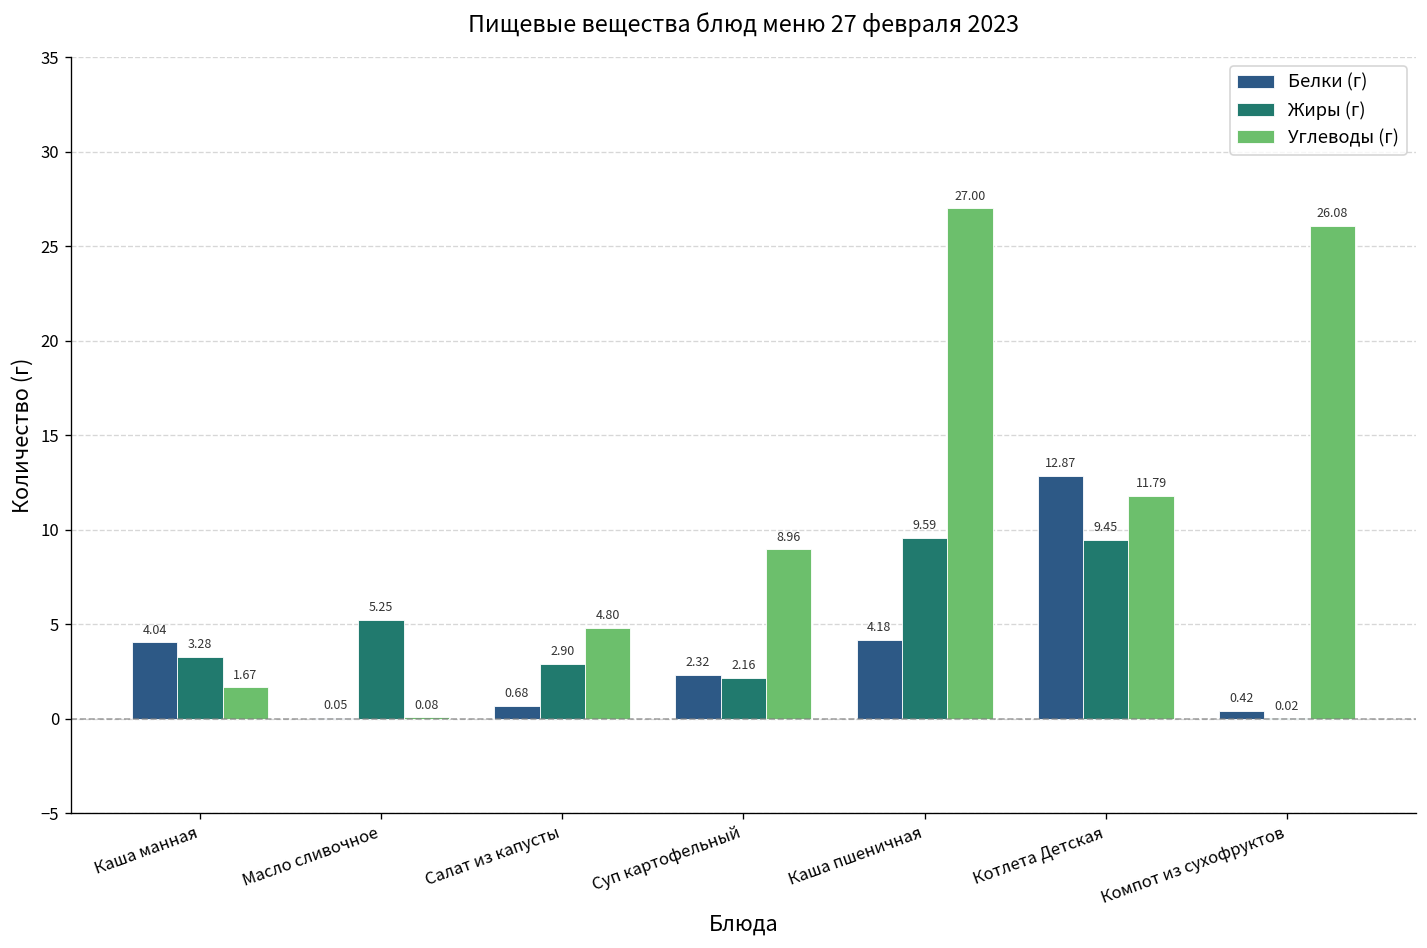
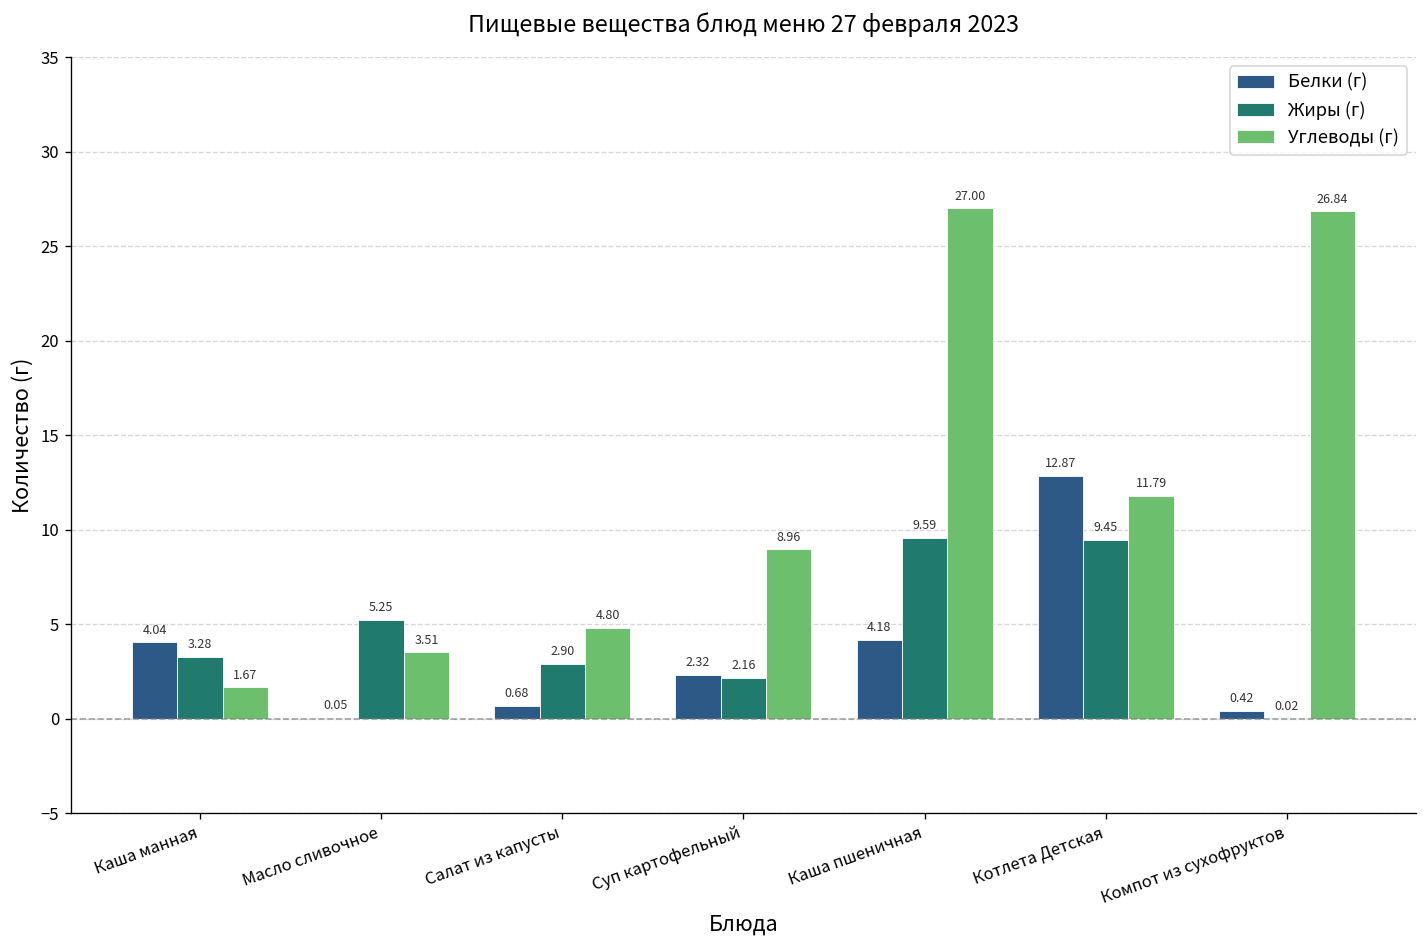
  {
    "Углеводы (г)": {
      "Каша манная": 1.67,
-     "Масло сливочное": 0.08,
+     "Масло сливочное": 3.51,
      "Салат из капусты": 4.80,
      "Суп картофельный": 8.96,
      "Каша пшеничная": 27.00,
      "Котлета Детская": 11.79,
-     "Компот из сухофруктов": 26.08
+     "Компот из сухофруктов": 26.84
    }
  }
